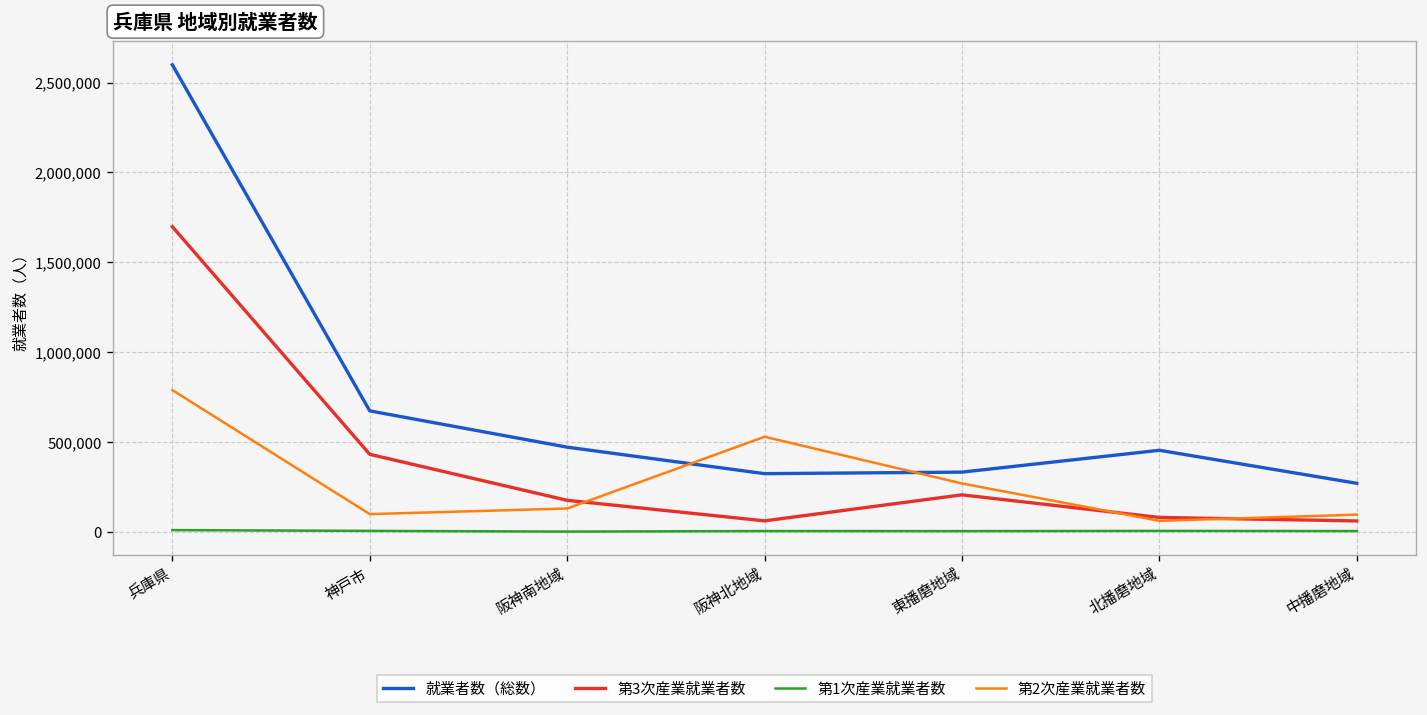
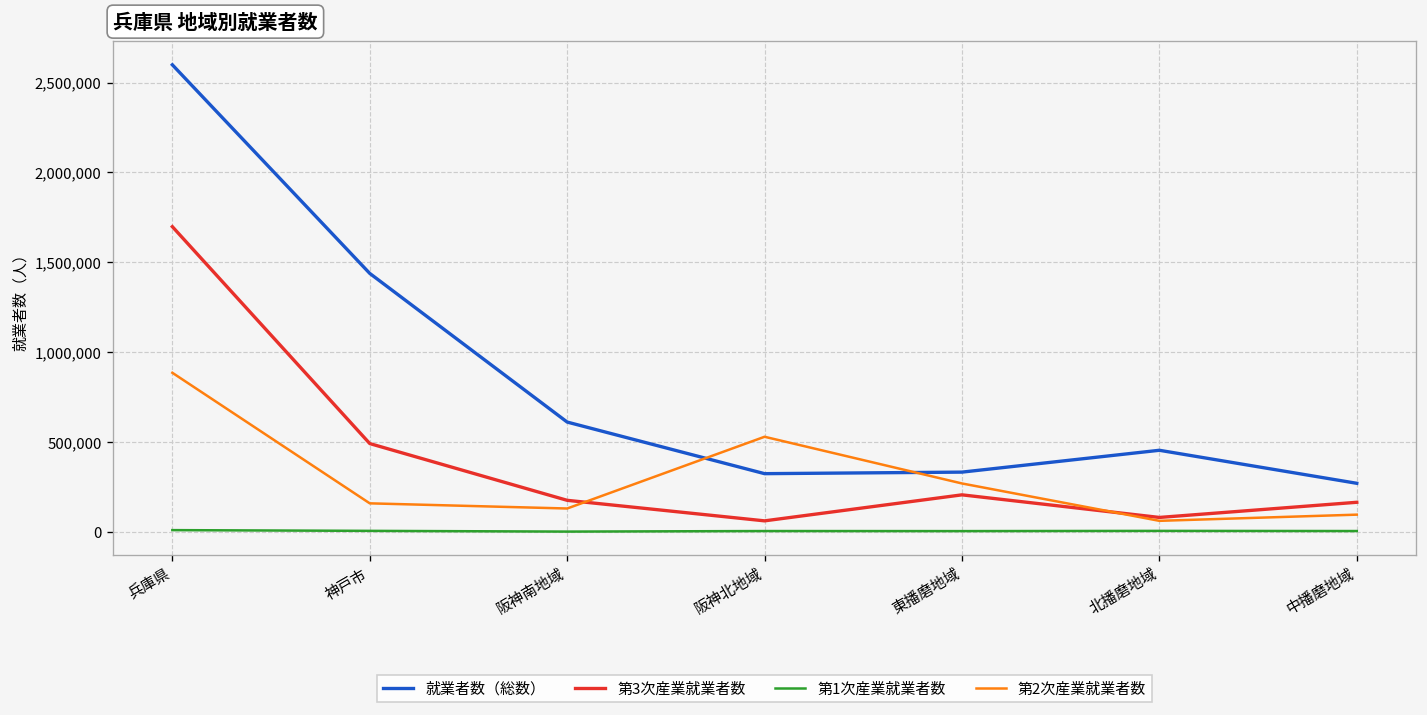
  {
    "就業者数（総数）": {
      "兵庫県": "2,600,000",
-     "神戸市": "670,000",
-     "阪神南地域": "470,000",
+     "神戸市": "1,440,000",
+     "阪神南地域": "610,000",
      "阪神北地域": "320,000",
      "東播磨地域": "330,000",
      "北播磨地域": "450,000",
      "中播磨地域": "270,000"
    },
    "第3次産業就業者数": {
      "兵庫県": "1,700,000",
-     "神戸市": "430,000",
+     "神戸市": "490,000",
      "阪神南地域": "180,000",
      "阪神北地域": "60,000",
      "東播磨地域": "210,000",
      "北播磨地域": "80,000",
-     "中播磨地域": "60,000"
+     "中播磨地域": "160,000"
    },
    "第1次産業就業者数": {
      "兵庫県": "10,000",
      "神戸市": "10,000",
      "阪神南地域": "0",
      "阪神北地域": "0",
      "東播磨地域": "0",
      "北播磨地域": "10,000",
      "中播磨地域": "0"
    },
    "第2次産業就業者数": {
-     "兵庫県": "790,000",
-     "神戸市": "100,000",
+     "兵庫県": "890,000",
+     "神戸市": "160,000",
      "阪神南地域": "130,000",
      "阪神北地域": "530,000",
      "東播磨地域": "270,000",
      "北播磨地域": "60,000",
      "中播磨地域": "100,000"
    }
  }
